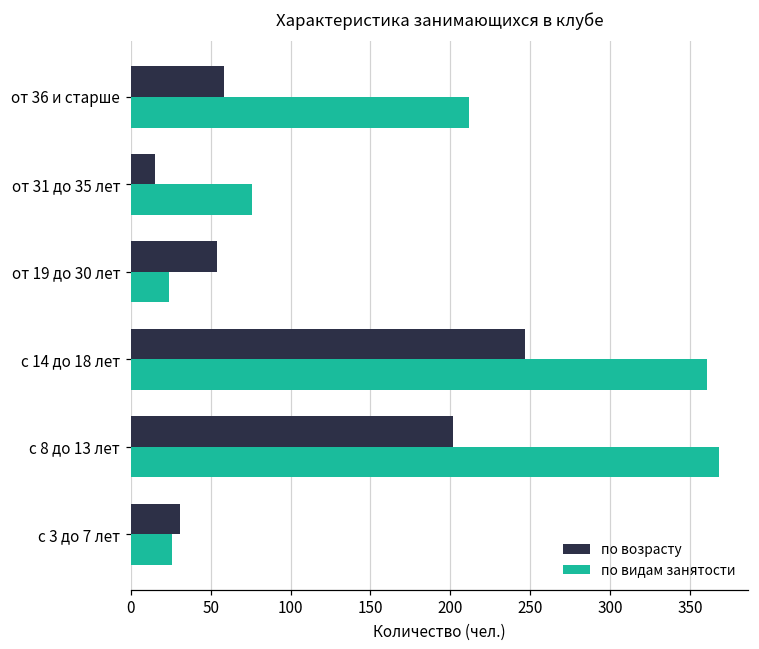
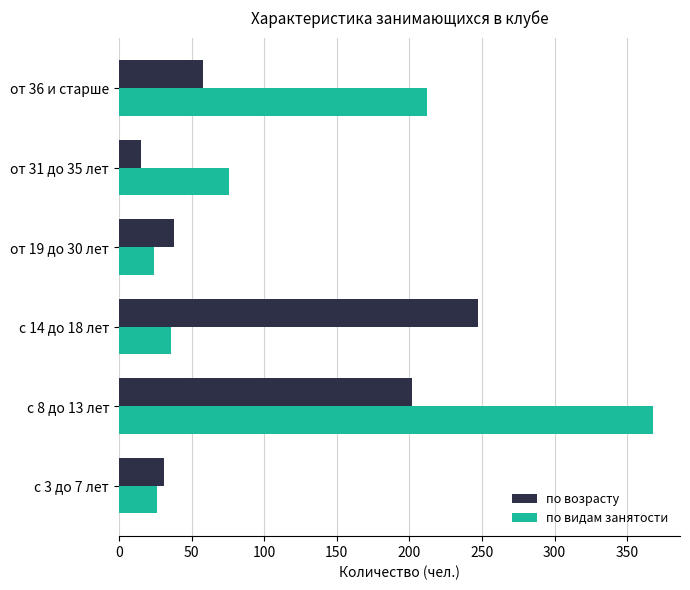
  {
    "по возрасту": {
      "от 36 и старше": 58,
      "от 31 до 35 лет": 15,
-     "от 19 до 30 лет": 54,
+     "от 19 до 30 лет": 38,
      "с 14 до 18 лет": 247,
      "с 8 до 13 лет": 202,
      "с 3 до 7 лет": 31
    },
    "по видам занятости": {
      "от 36 и старше": 212,
      "от 31 до 35 лет": 76,
      "от 19 до 30 лет": 24,
-     "с 14 до 18 лет": 361,
+     "с 14 до 18 лет": 36,
      "с 8 до 13 лет": 368,
      "с 3 до 7 лет": 26
    }
  }
